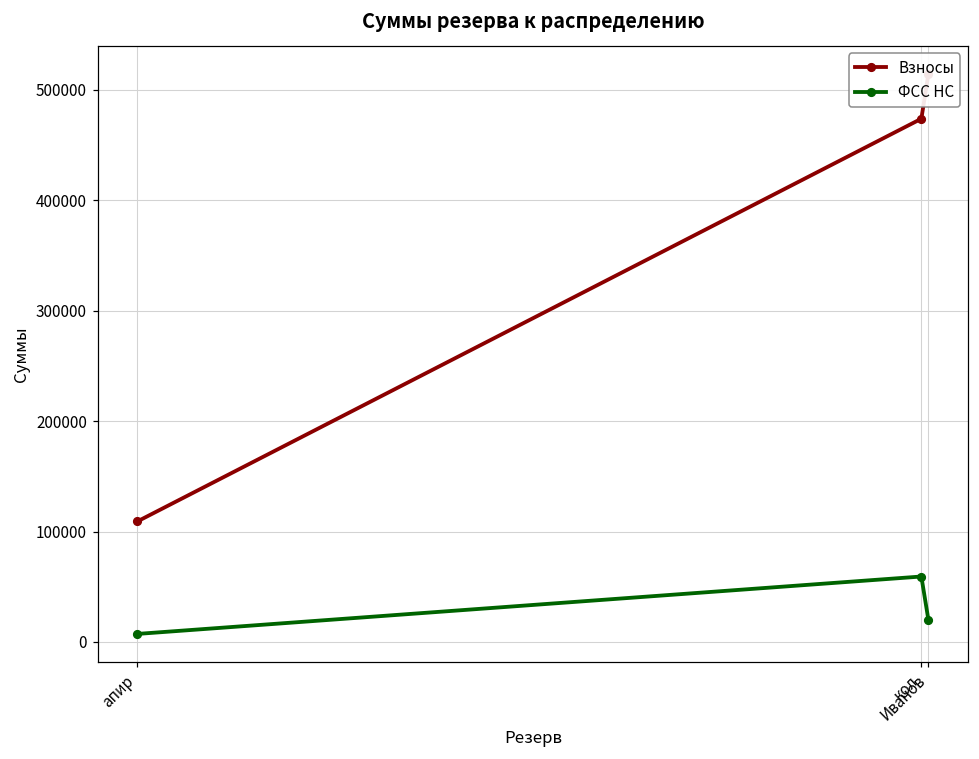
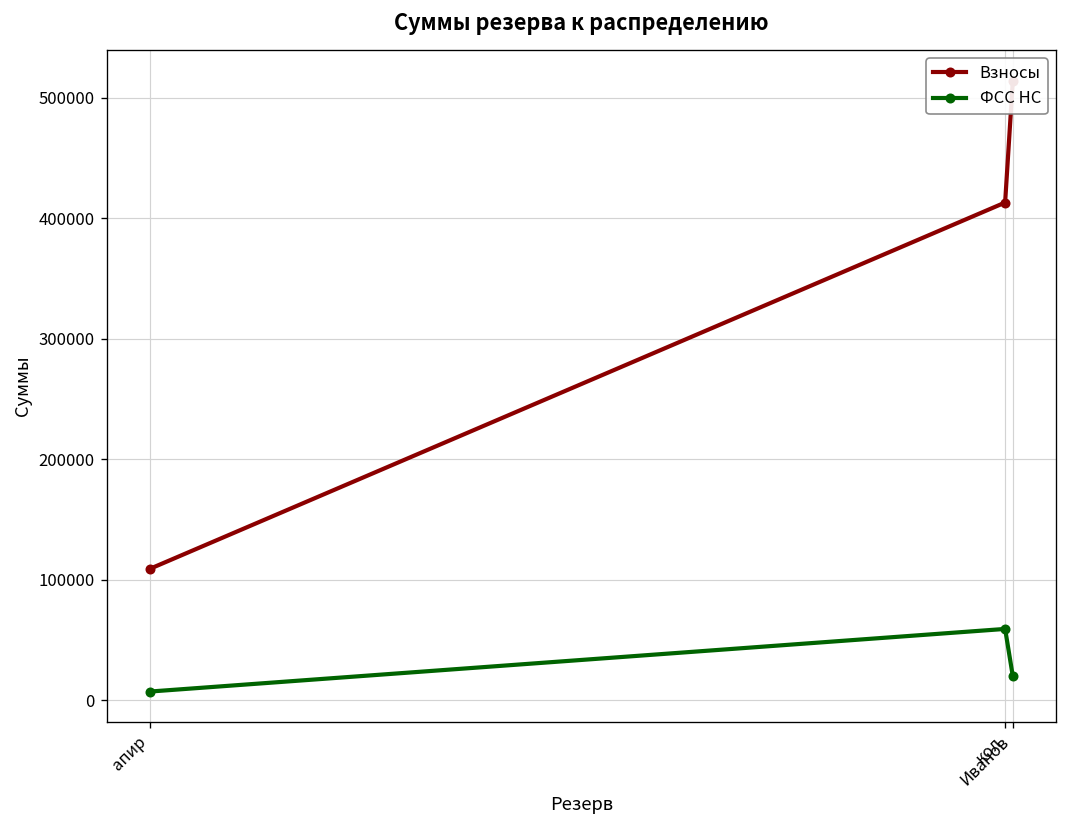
  {
    "Взносы": {
      "апир": 109000,
-     "кол": 474000
+     "кол": 413000
    },
    "ФСС НС": {
      "апир": 7000,
      "кол": 59000,
      "Иванов": 20000
    }
  }
